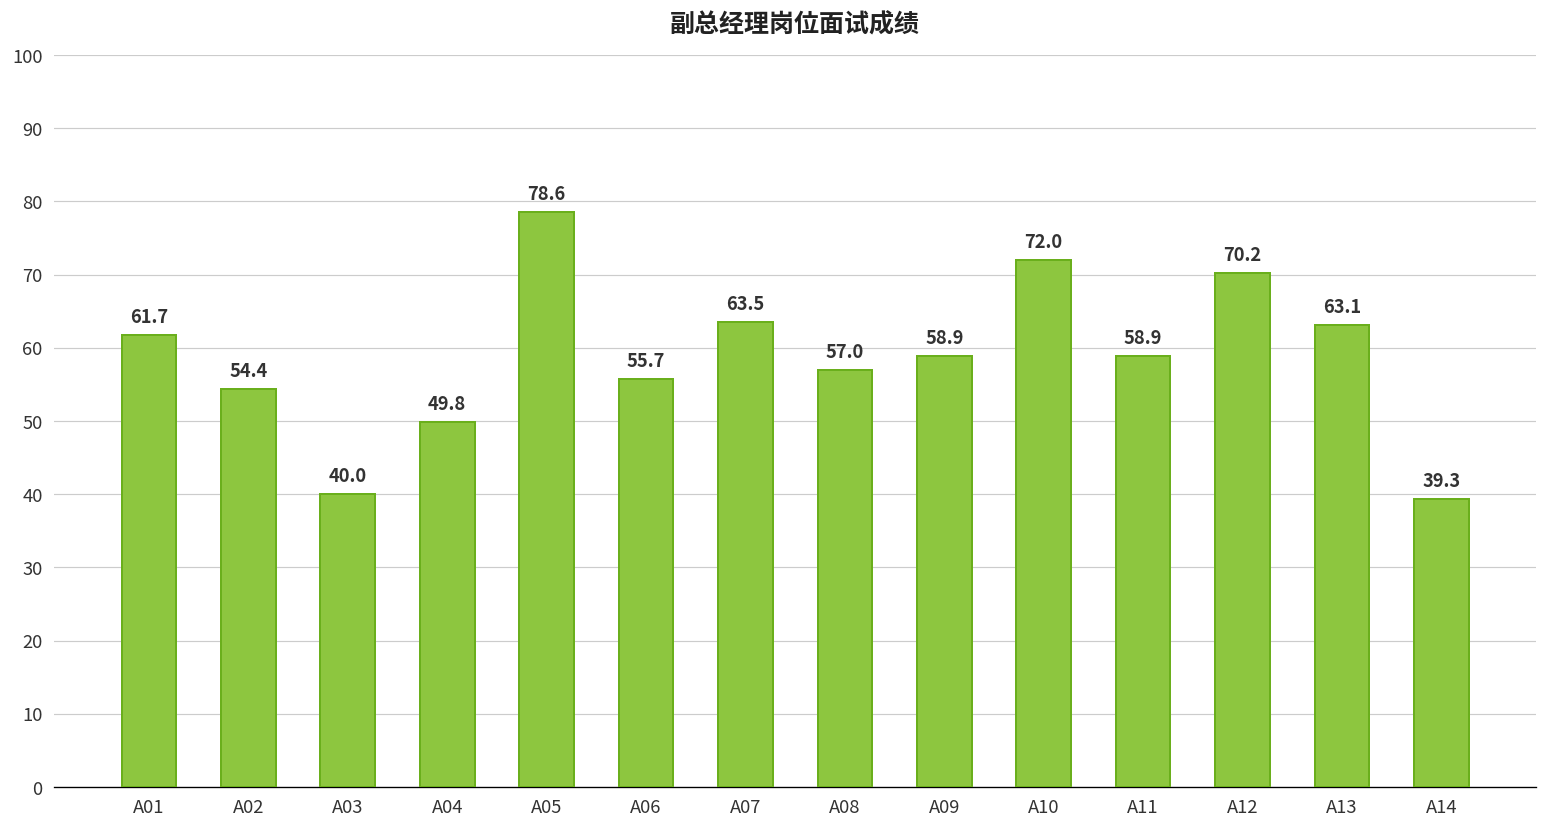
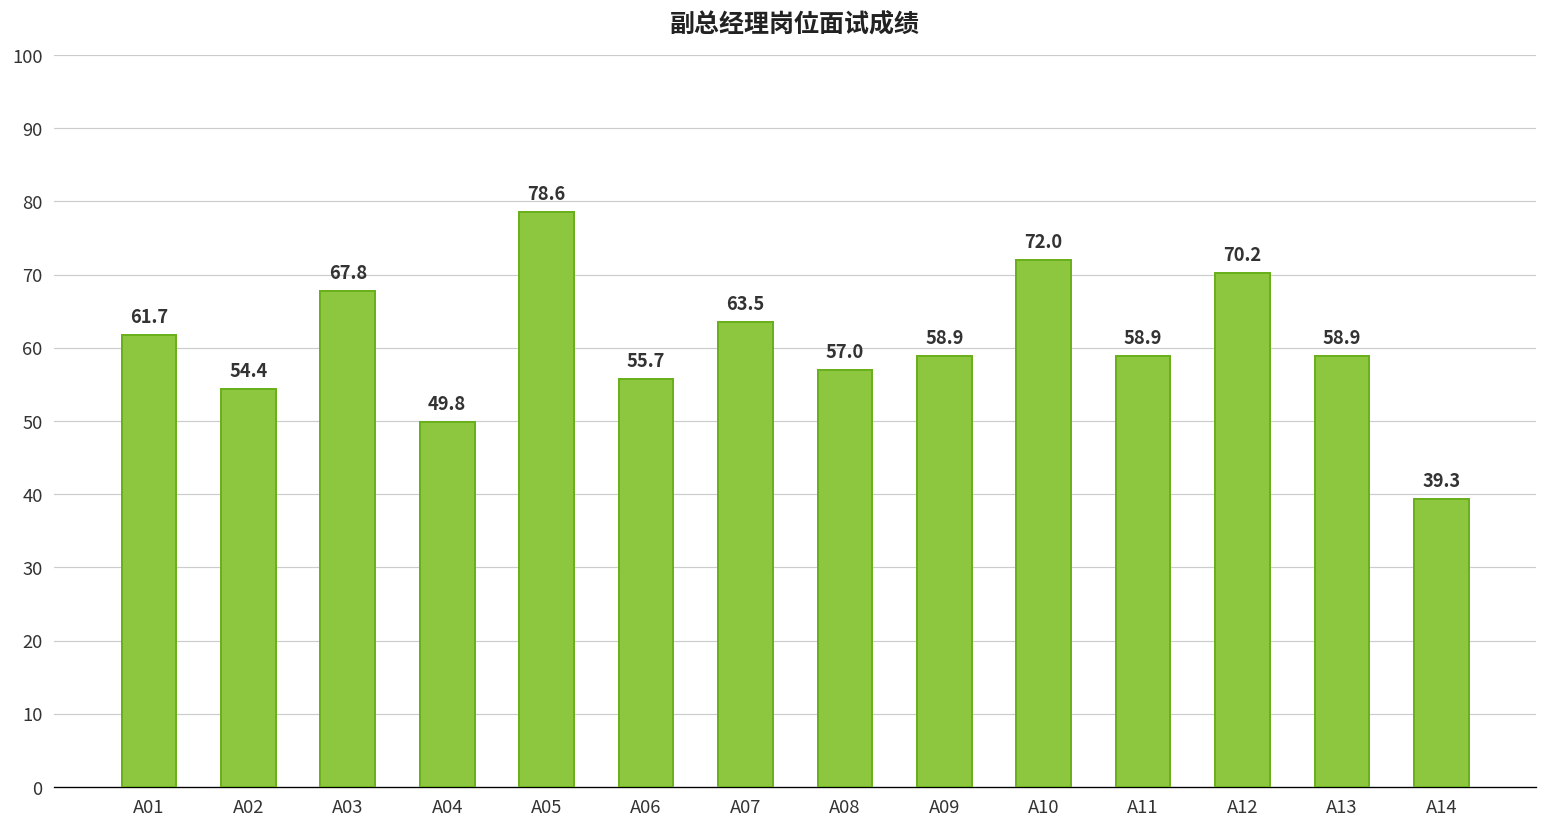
  {
    "A01": 61.7,
    "A02": 54.4,
-   "A03": 40.0,
+   "A03": 67.8,
    "A04": 49.8,
    "A05": 78.6,
    "A06": 55.7,
    "A07": 63.5,
    "A08": 57.0,
    "A09": 58.9,
    "A10": 72.0,
    "A11": 58.9,
    "A12": 70.2,
-   "A13": 63.1,
+   "A13": 58.9,
    "A14": 39.3
  }
